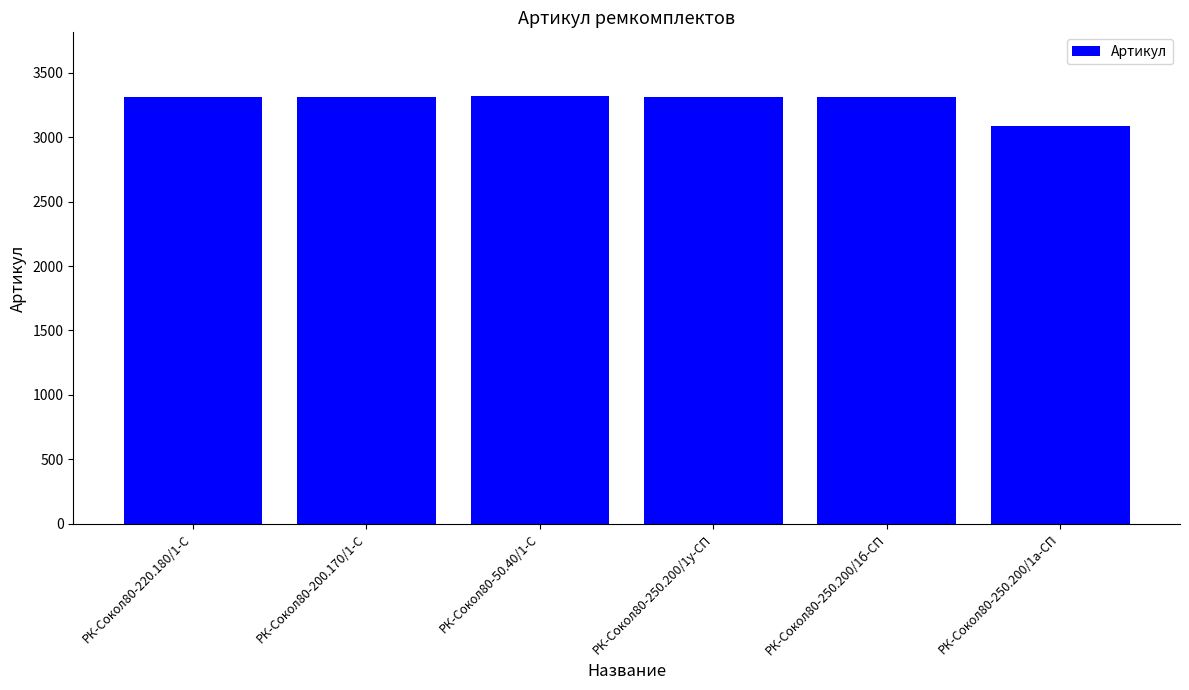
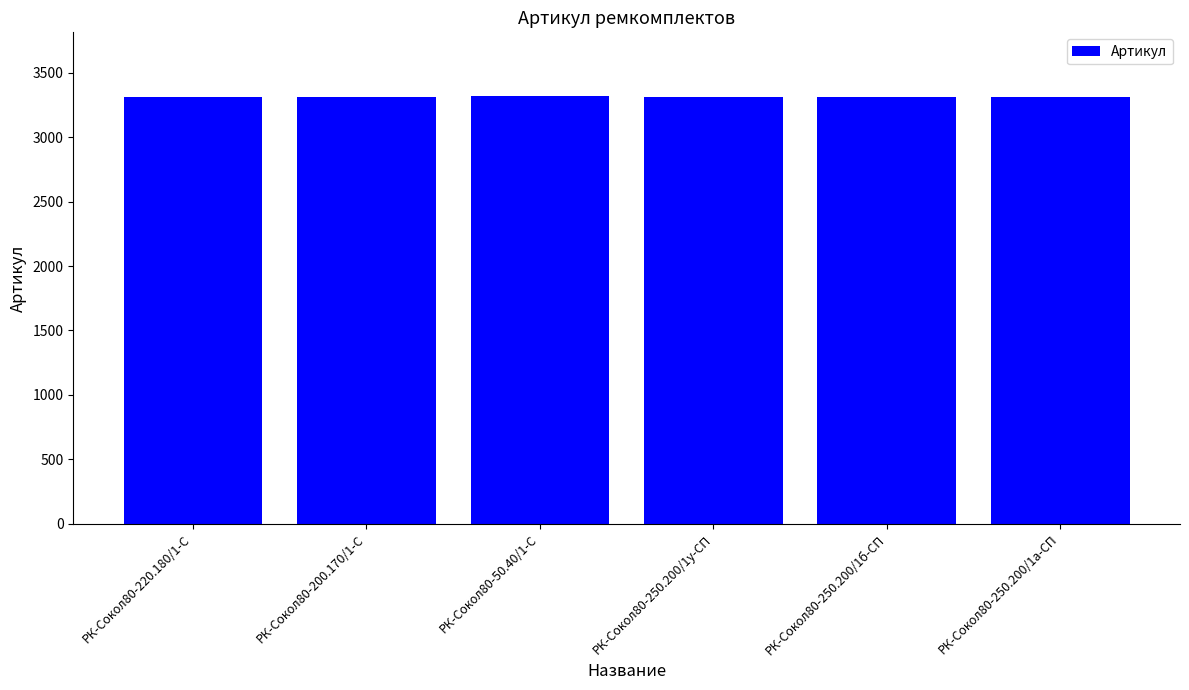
  {
    "РК-Сокол80-220.180/1-С": 3320,
    "РК-Сокол80-200.170/1-С": 3320,
    "РК-Сокол80-50.40/1-С": 3320,
    "РК-Сокол80-250.200/1у-СП": 3310,
    "РК-Сокол80-250.200/1б-СП": 3310,
-   "РК-Сокол80-250.200/1а-СП": 3090
+   "РК-Сокол80-250.200/1а-СП": 3310
  }
